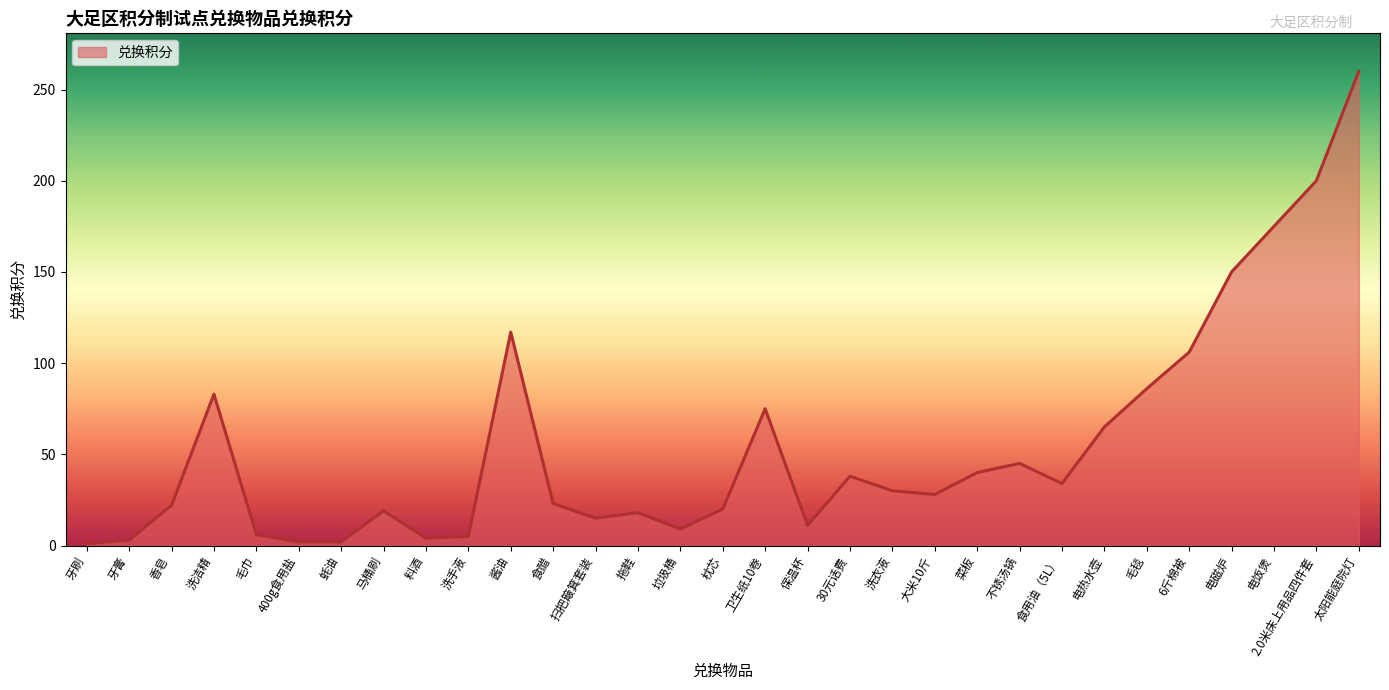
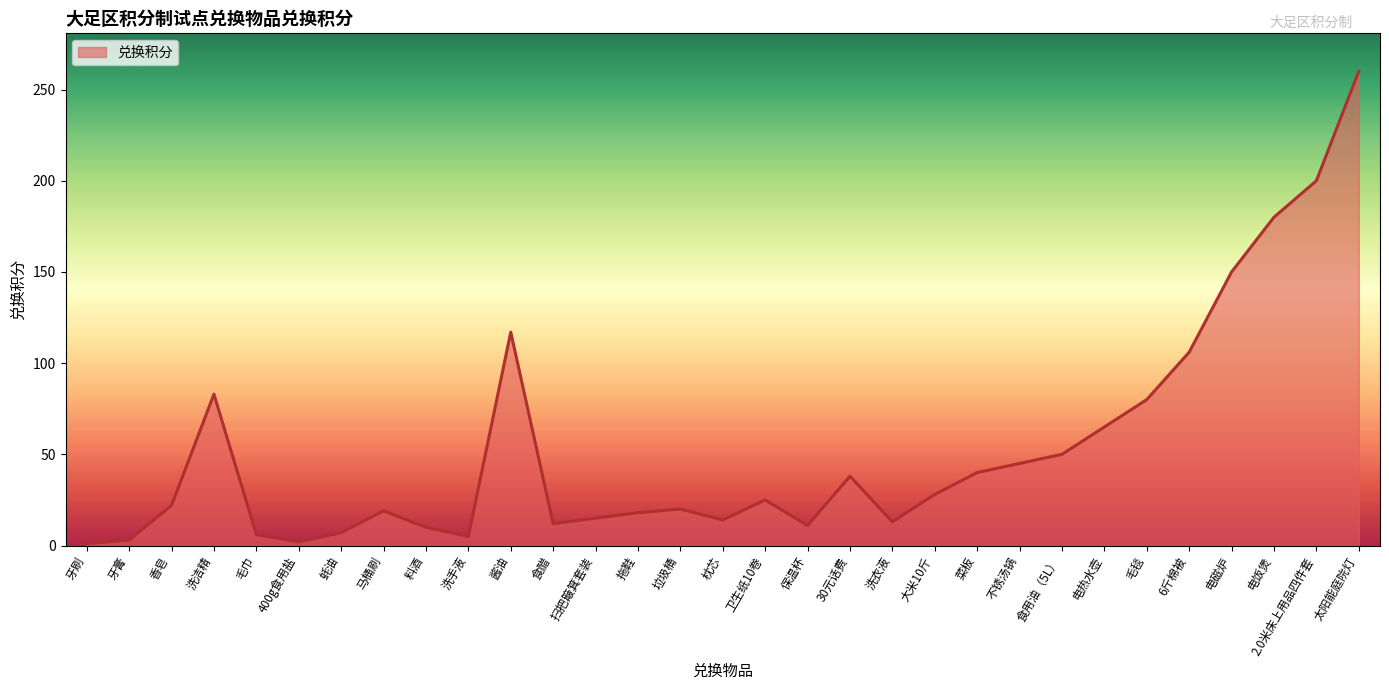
  {
    "牙刷": 1,
    "牙膏": 3,
    "香皂": 22,
    "洗洁精": 83,
    "毛巾": 6,
    "400g食用盐": 2,
-   "蚝油": 2,
+   "蚝油": 7,
    "马桶刷": 19,
-   "料酒": 4,
+   "料酒": 10,
    "洗手液": 5,
    "酱油": 117,
-   "食醋": 23,
+   "食醋": 12,
    "扫把簸箕套装": 15,
    "拖鞋": 18,
-   "垃圾桶": 9,
-   "枕芯": 20,
-   "卫生纸10卷": 75,
+   "垃圾桶": 20,
+   "枕芯": 14,
+   "卫生纸10卷": 25,
    "保温杯": 11,
    "30元话费": 38,
-   "洗衣液": 30,
+   "洗衣液": 13,
    "大米10斤": 28,
    "菜板": 40,
    "不锈汤锅": 45,
-   "食用油（5L）": 34,
+   "食用油（5L）": 50,
    "电热水壶": 65,
-   "毛毯": 86,
+   "毛毯": 80,
    "6斤棉被": 106,
    "电磁炉": 150,
-   "电饭煲": 175,
+   "电饭煲": 180,
    "2.0米床上用品四件套": 200,
    "太阳能庭院灯": 260
  }
